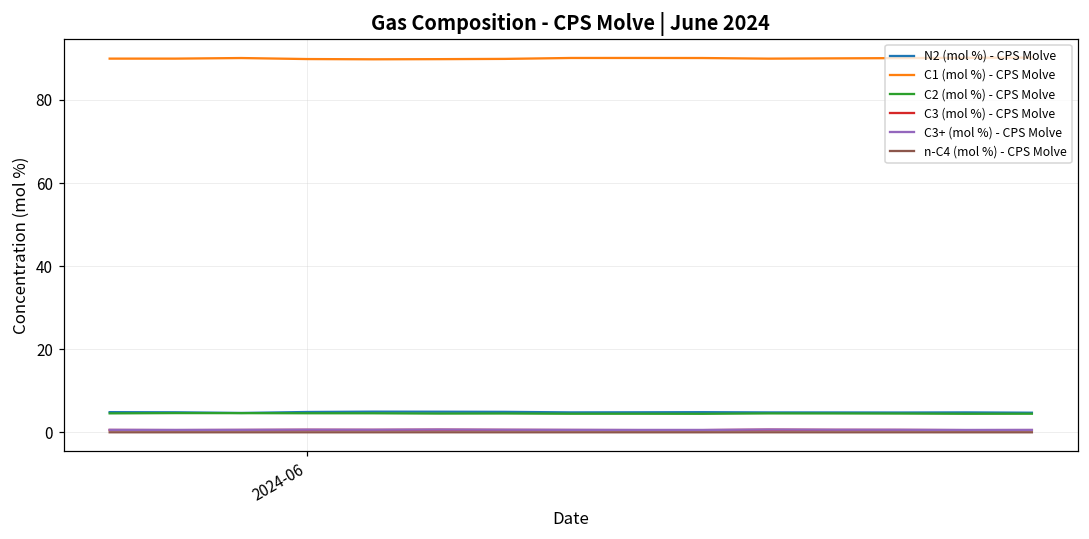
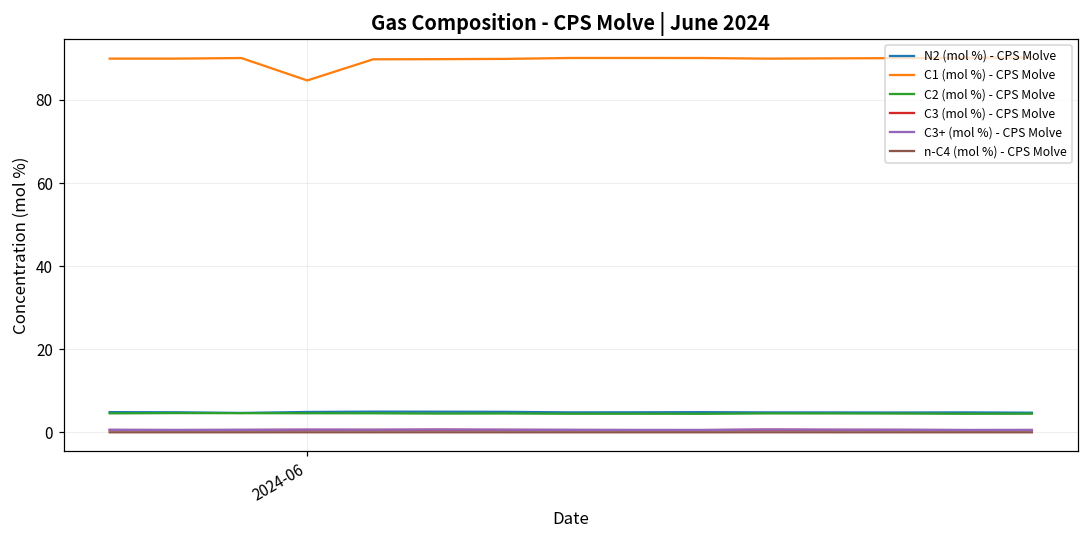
  {
    "C1 (mol %) - CPS Molve": {
-     "2024-06": 90
+     "2024-06": 85
    }
  }
